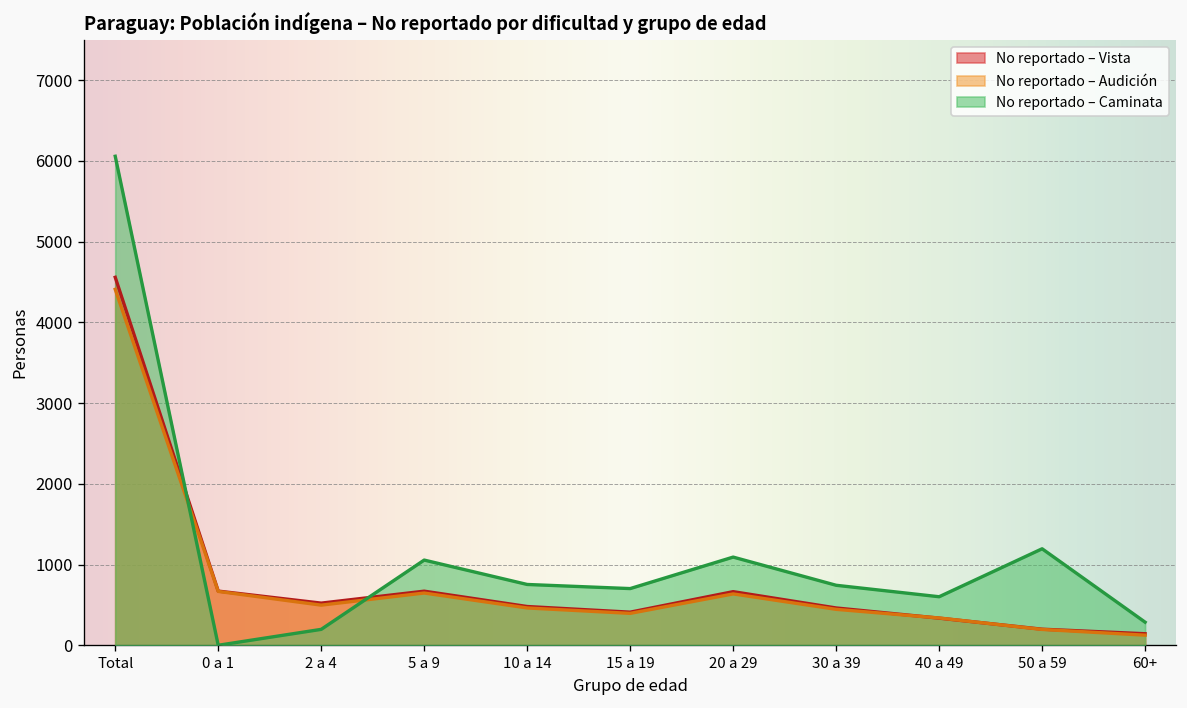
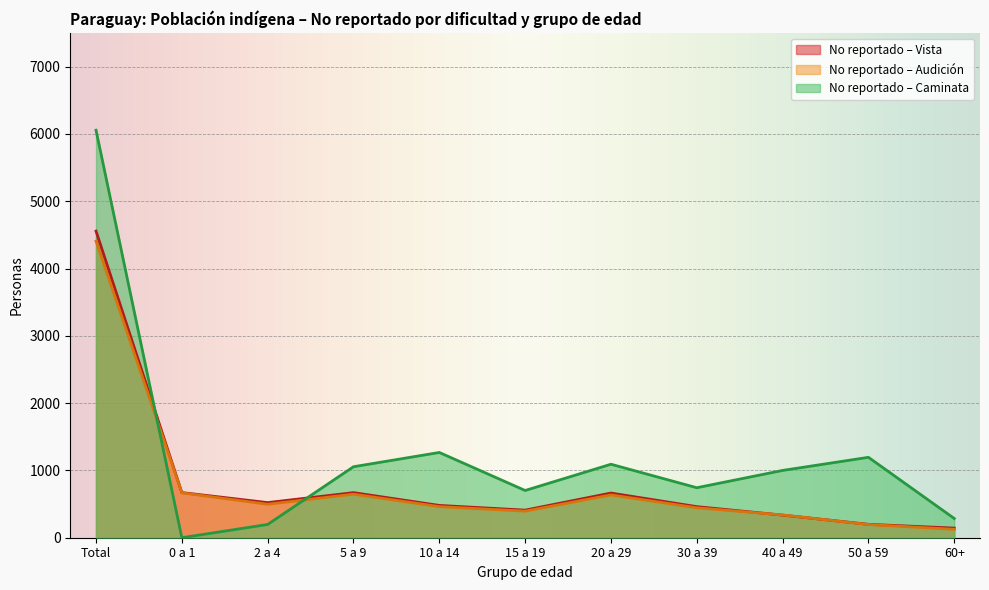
  {
    "No reportado – Vista": {
      "Total": 4600
    },
    "No reportado – Audición": {
      "Total": 4400
    },
    "No reportado – Caminata": {
      "Total": 6100,
      "0 a 1": 0,
      "2 a 4": 200,
      "5 a 9": 1100,
-     "10 a 14": 800,
+     "10 a 14": 1300,
      "15 a 19": 700,
      "20 a 29": 1100,
      "30 a 39": 700,
-     "40 a 49": 600,
+     "40 a 49": 1000,
      "50 a 59": 1200,
      "60+": 300
    }
  }
